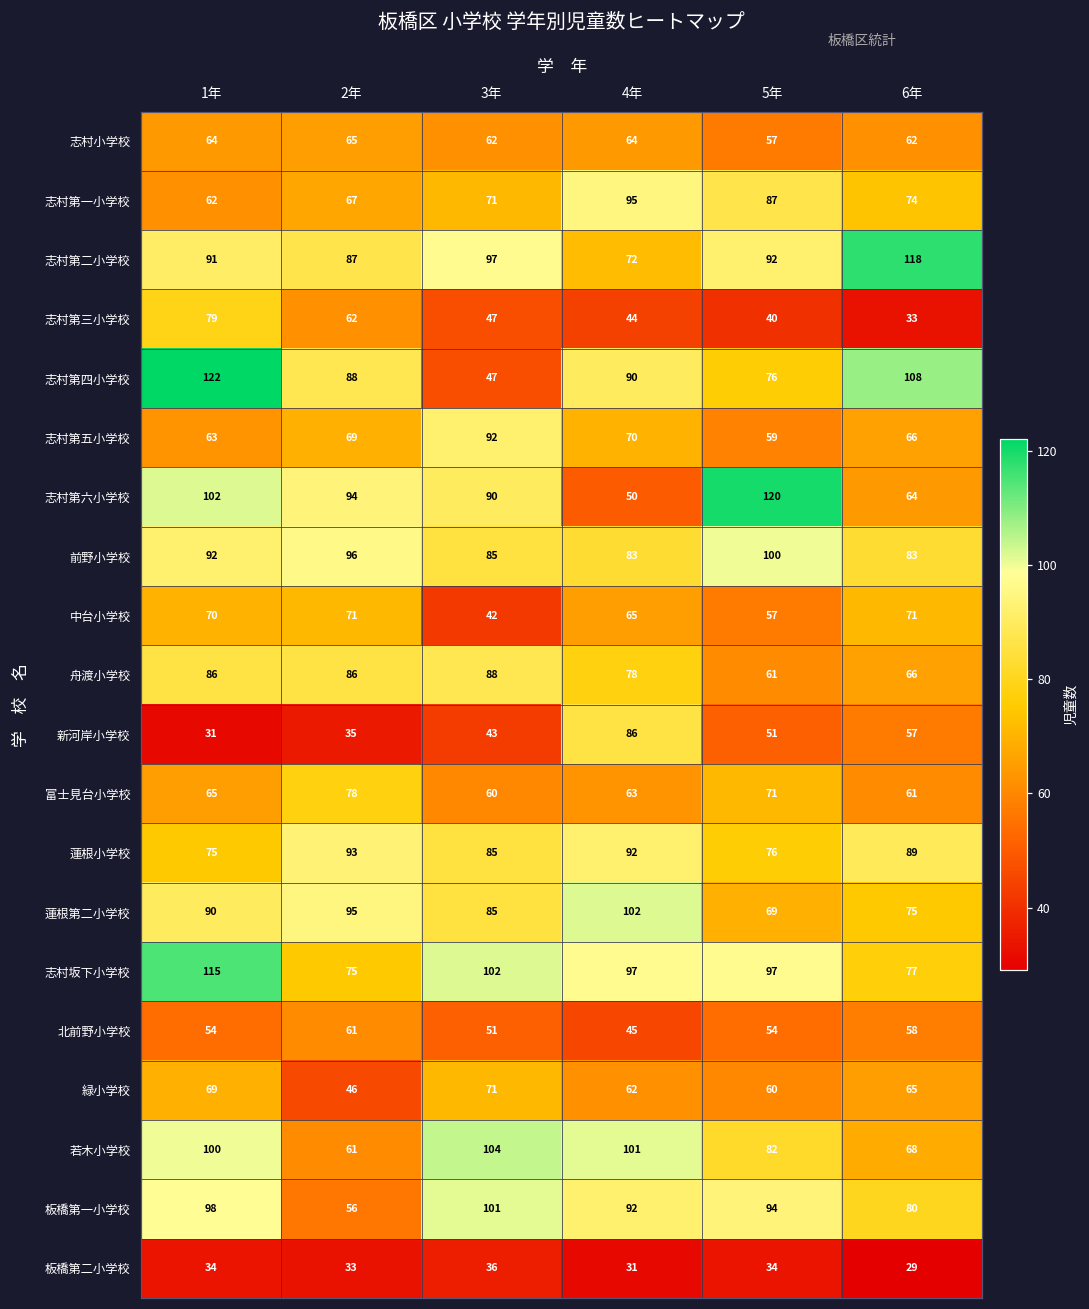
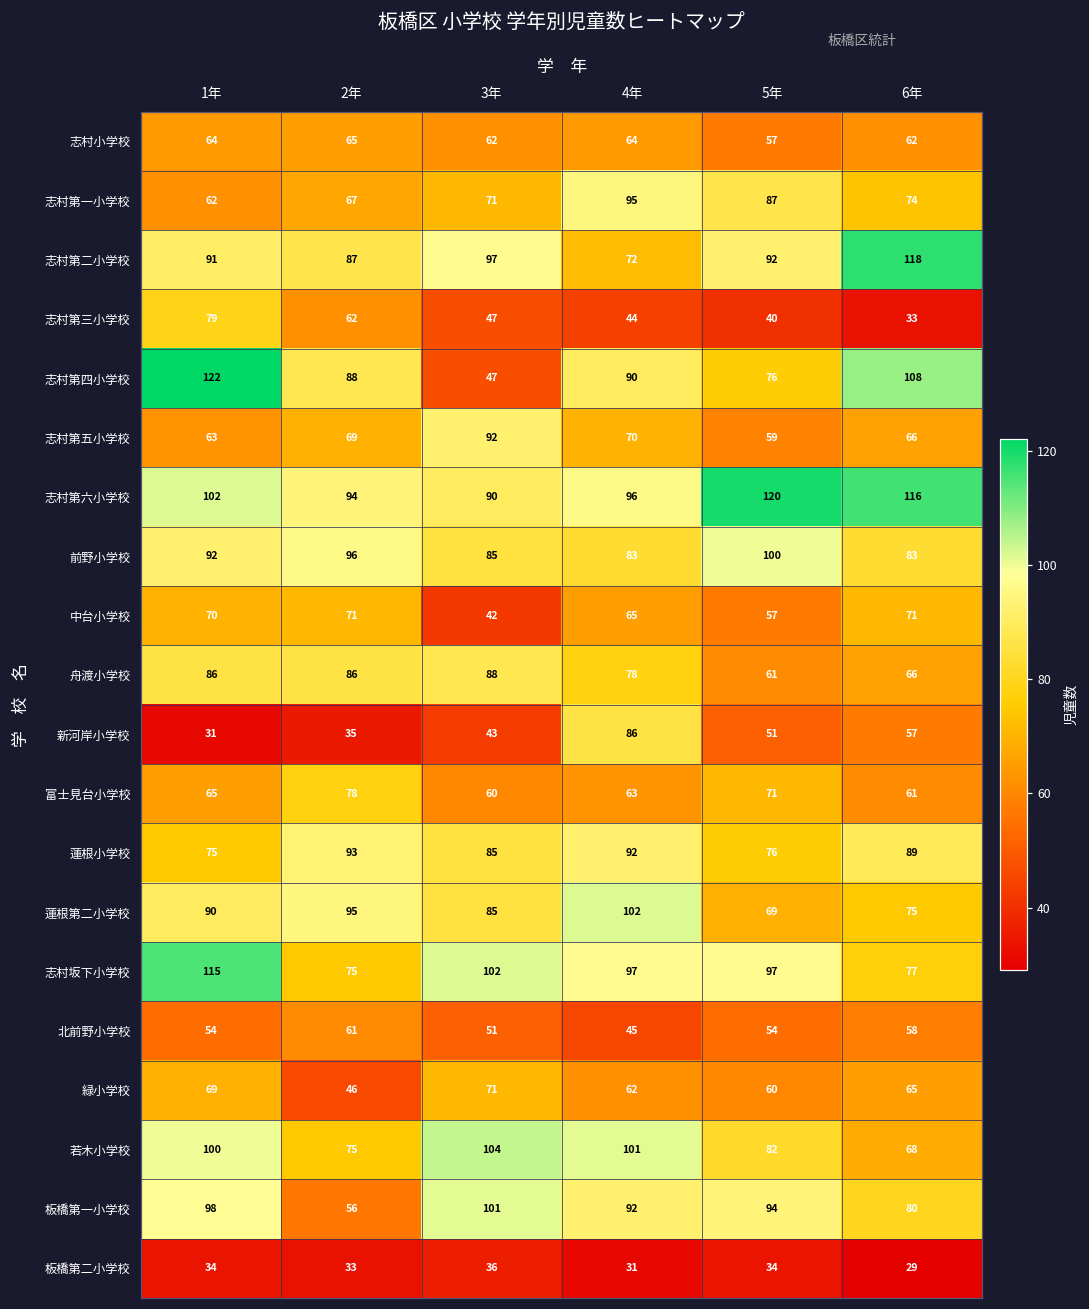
  {
    "志村小学校": {
      "1年": 64,
      "2年": 65,
      "3年": 62,
      "4年": 64,
      "5年": 57,
      "6年": 62
    },
    "志村第一小学校": {
      "1年": 62,
      "2年": 67,
      "3年": 71,
      "4年": 95,
      "5年": 87,
      "6年": 74
    },
    "志村第二小学校": {
      "1年": 91,
      "2年": 87,
      "3年": 97,
      "4年": 72,
      "5年": 92,
      "6年": 118
    },
    "志村第三小学校": {
      "1年": 79,
      "2年": 62,
      "3年": 47,
      "4年": 44,
      "5年": 40,
      "6年": 33
    },
    "志村第四小学校": {
      "1年": 122,
      "2年": 88,
      "3年": 47,
      "4年": 90,
      "5年": 76,
      "6年": 108
    },
    "志村第五小学校": {
      "1年": 63,
      "2年": 69,
      "3年": 92,
      "4年": 70,
      "5年": 59,
      "6年": 66
    },
    "志村第六小学校": {
      "1年": 102,
      "2年": 94,
      "3年": 90,
-     "4年": 50,
+     "4年": 96,
      "5年": 120,
-     "6年": 64
+     "6年": 116
    },
    "前野小学校": {
      "1年": 92,
      "2年": 96,
      "3年": 85,
      "4年": 83,
      "5年": 100,
      "6年": 83
    },
    "中台小学校": {
      "1年": 70,
      "2年": 71,
      "3年": 42,
      "4年": 65,
      "5年": 57,
      "6年": 71
    },
    "舟渡小学校": {
      "1年": 86,
      "2年": 86,
      "3年": 88,
      "4年": 78,
      "5年": 61,
      "6年": 66
    },
    "新河岸小学校": {
      "1年": 31,
      "2年": 35,
      "3年": 43,
      "4年": 86,
      "5年": 51,
      "6年": 57
    },
    "富士見台小学校": {
      "1年": 65,
      "2年": 78,
      "3年": 60,
      "4年": 63,
      "5年": 71,
      "6年": 61
    },
    "蓮根小学校": {
      "1年": 75,
      "2年": 93,
      "3年": 85,
      "4年": 92,
      "5年": 76,
      "6年": 89
    },
    "蓮根第二小学校": {
      "1年": 90,
      "2年": 95,
      "3年": 85,
      "4年": 102,
      "5年": 69,
      "6年": 75
    },
    "志村坂下小学校": {
      "1年": 115,
      "2年": 75,
      "3年": 102,
      "4年": 97,
      "5年": 97,
      "6年": 77
    },
    "北前野小学校": {
      "1年": 54,
      "2年": 61,
      "3年": 51,
      "4年": 45,
      "5年": 54,
      "6年": 58
    },
    "緑小学校": {
      "1年": 69,
      "2年": 46,
      "3年": 71,
      "4年": 62,
      "5年": 60,
      "6年": 65
    },
    "若木小学校": {
      "1年": 100,
-     "2年": 61,
+     "2年": 75,
      "3年": 104,
      "4年": 101,
      "5年": 82,
      "6年": 68
    },
    "板橋第一小学校": {
      "1年": 98,
      "2年": 56,
      "3年": 101,
      "4年": 92,
      "5年": 94,
      "6年": 80
    },
    "板橋第二小学校": {
      "1年": 34,
      "2年": 33,
      "3年": 36,
      "4年": 31,
      "5年": 34,
      "6年": 29
    }
  }
